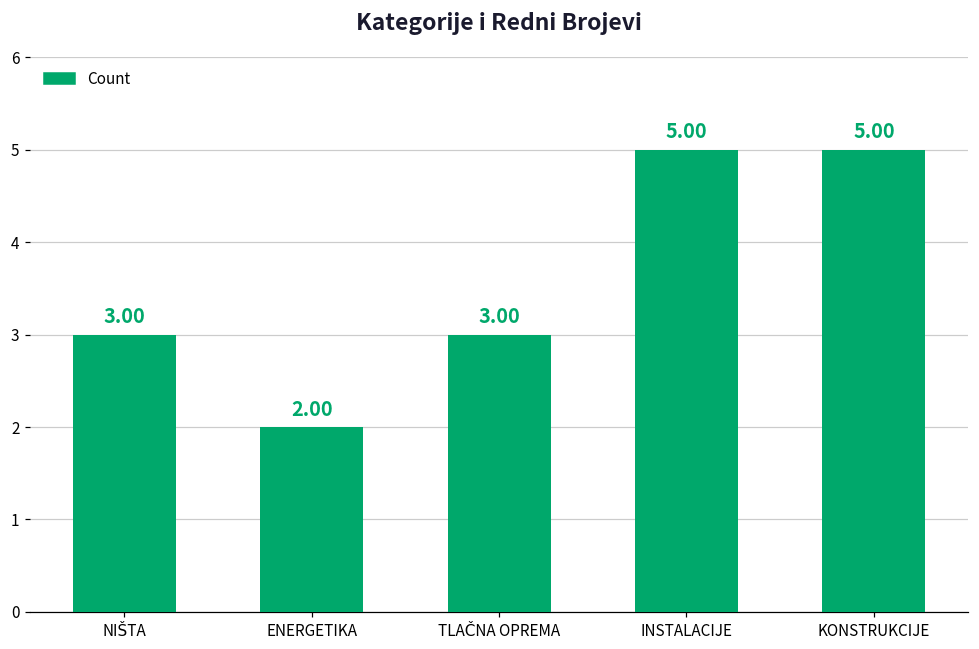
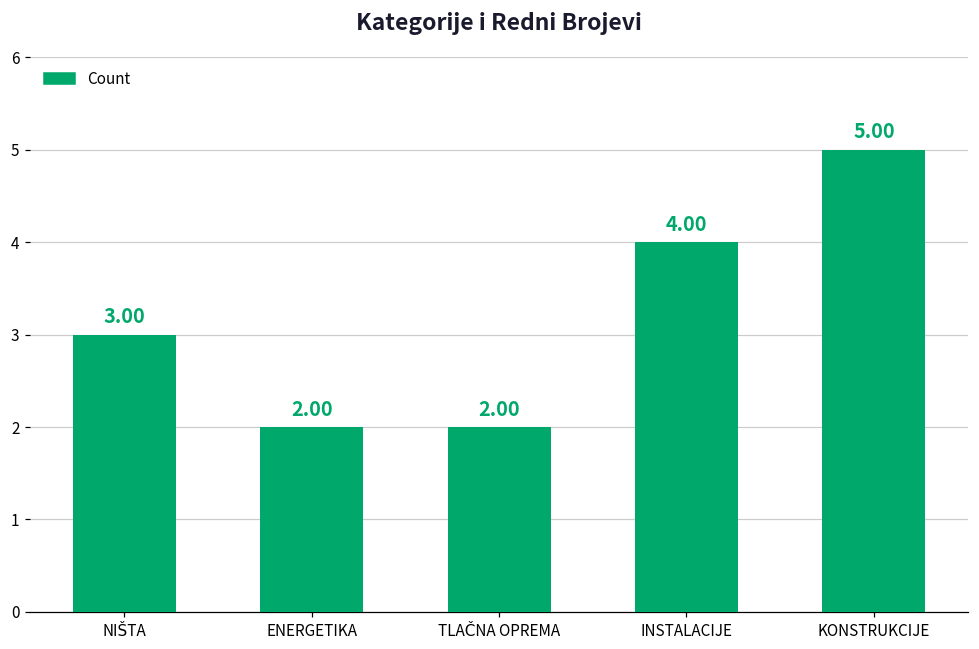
  {
    "NIŠTA": 3.00,
    "ENERGETIKA": 2.00,
-   "TLAČNA OPREMA": 3.00,
-   "INSTALACIJE": 5.00,
+   "TLAČNA OPREMA": 2.00,
+   "INSTALACIJE": 4.00,
    "KONSTRUKCIJE": 5.00
  }
